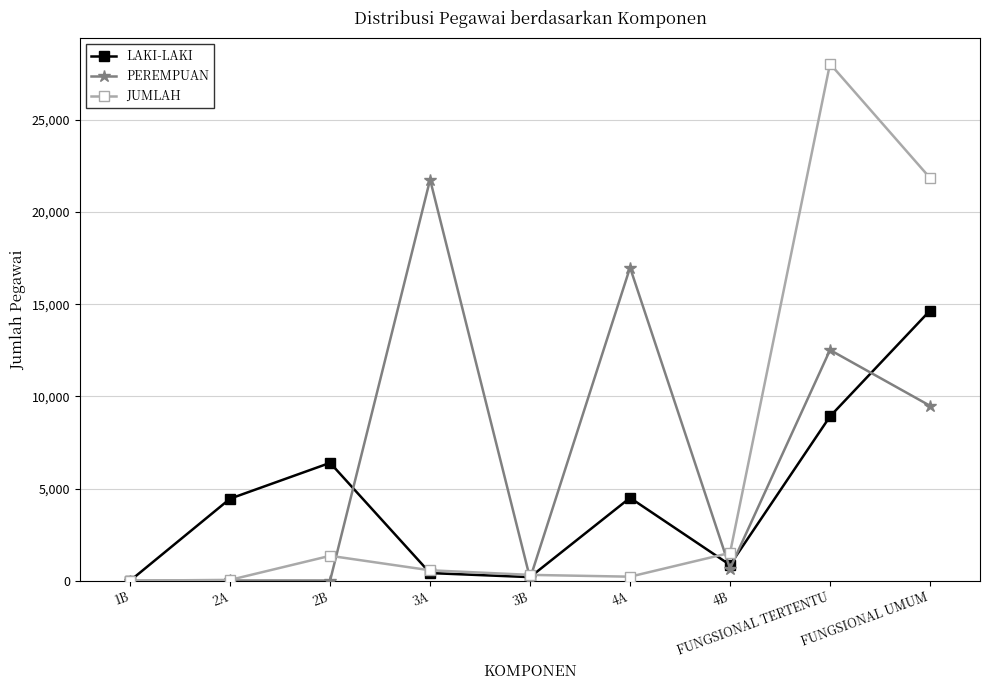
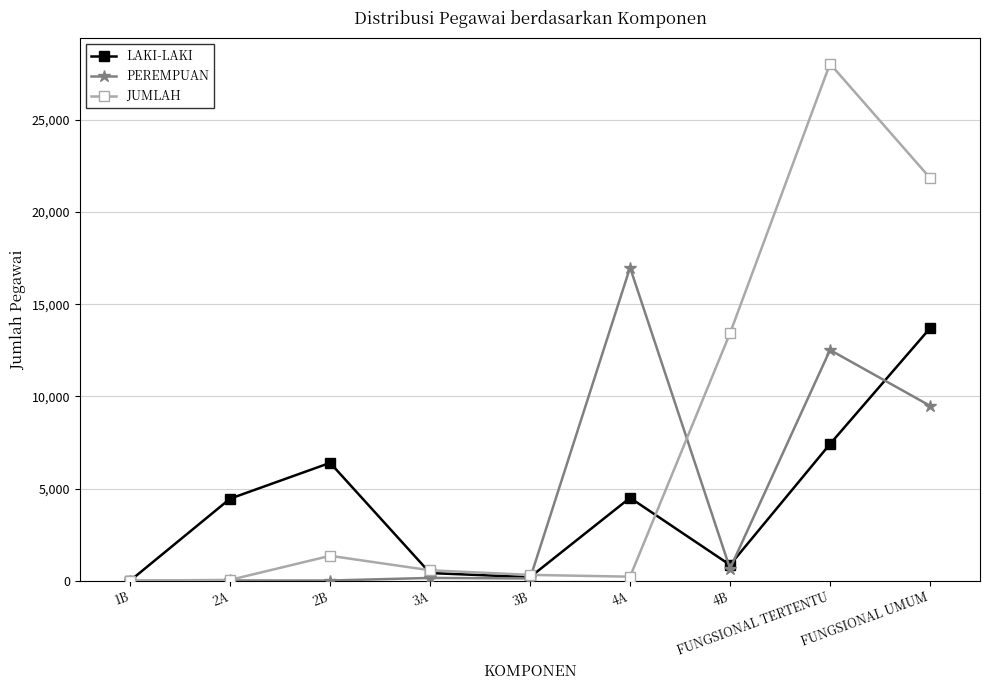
  {
    "LAKI-LAKI": {
      "2A": "4,500",
      "2B": "6,400",
      "3A": "400",
      "4A": "4,500",
      "4B": "900",
-     "FUNGSIONAL TERTENTU": "8,900",
-     "FUNGSIONAL UMUM": "14,700"
+     "FUNGSIONAL TERTENTU": "7,400",
+     "FUNGSIONAL UMUM": "13,700"
    },
    "PEREMPUAN": {
      "2B": "0",
-     "3A": "21,800",
+     "3A": "200",
      "4A": "17,000",
      "4B": "700",
      "FUNGSIONAL TERTENTU": "12,500",
      "FUNGSIONAL UMUM": "9,500"
    },
    "JUMLAH": {
      "2B": "1,400",
      "3A": "600",
      "4A": "200",
-     "4B": "1,500",
+     "4B": "13,400",
      "FUNGSIONAL TERTENTU": "28,000",
      "FUNGSIONAL UMUM": "21,900"
    }
  }
